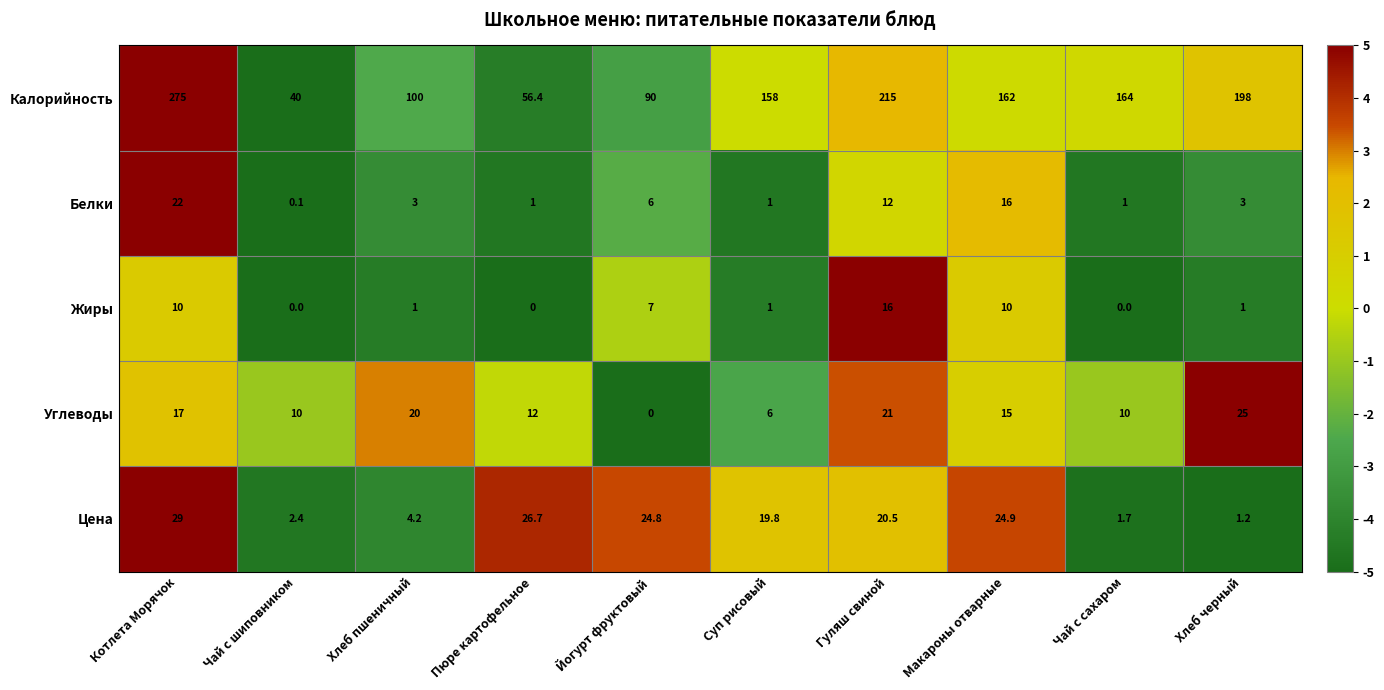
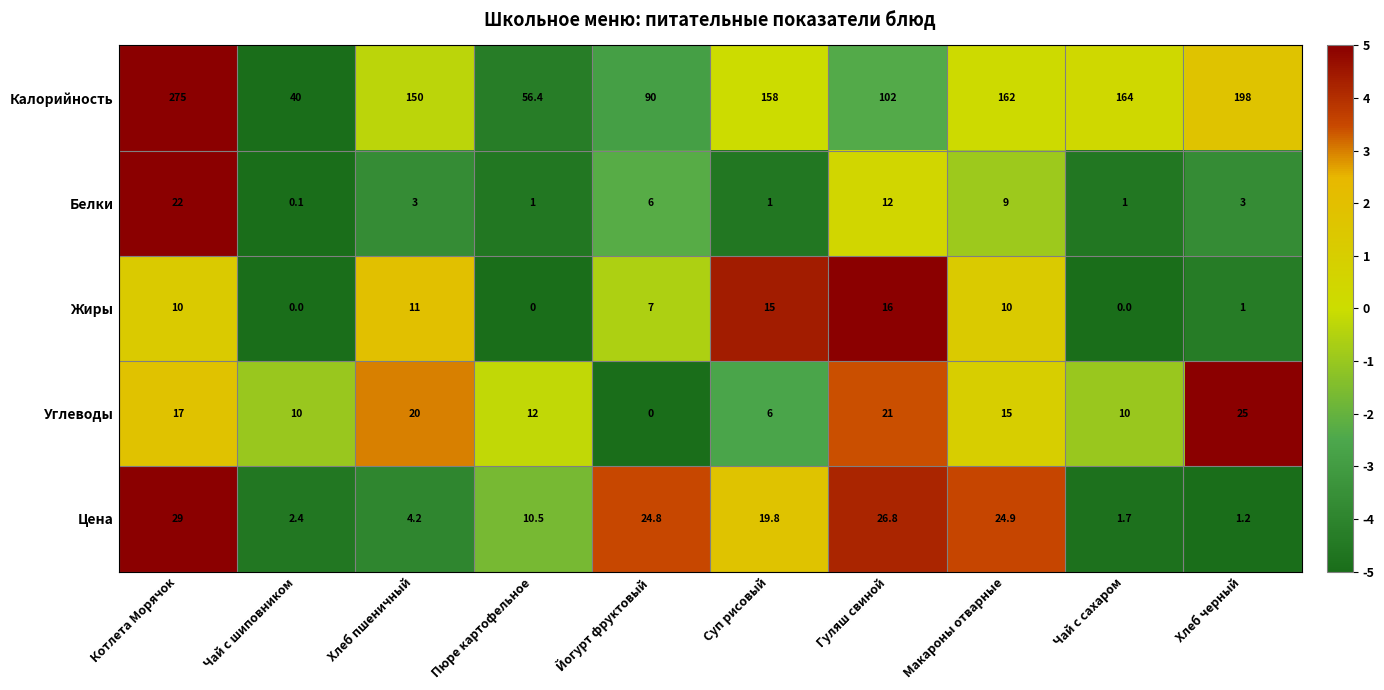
  {
    "Калорийность": {
      "Котлета Морячок": 275,
      "Чай с шиповником": 40,
-     "Хлеб пшеничный": 100,
+     "Хлеб пшеничный": 150,
      "Пюре картофельное": 56.4,
      "Йогурт фруктовый": 90,
      "Суп рисовый": 158,
-     "Гуляш свиной": 215,
+     "Гуляш свиной": 102,
      "Макароны отварные": 162,
      "Чай с сахаром": 164,
      "Хлеб черный": 198
    },
    "Белки": {
      "Котлета Морячок": 22,
      "Чай с шиповником": 0.1,
      "Хлеб пшеничный": 3,
      "Пюре картофельное": 1,
      "Йогурт фруктовый": 6,
      "Суп рисовый": 1,
      "Гуляш свиной": 12,
-     "Макароны отварные": 16,
+     "Макароны отварные": 9,
      "Чай с сахаром": 1,
      "Хлеб черный": 3
    },
    "Жиры": {
      "Котлета Морячок": 10,
      "Чай с шиповником": 0.0,
-     "Хлеб пшеничный": 1,
+     "Хлеб пшеничный": 11,
      "Пюре картофельное": 0,
      "Йогурт фруктовый": 7,
-     "Суп рисовый": 1,
+     "Суп рисовый": 15,
      "Гуляш свиной": 16,
      "Макароны отварные": 10,
      "Чай с сахаром": 0.0,
      "Хлеб черный": 1
    },
    "Углеводы": {
      "Котлета Морячок": 17,
      "Чай с шиповником": 10,
      "Хлеб пшеничный": 20,
      "Пюре картофельное": 12,
      "Йогурт фруктовый": 0,
      "Суп рисовый": 6,
      "Гуляш свиной": 21,
      "Макароны отварные": 15,
      "Чай с сахаром": 10,
      "Хлеб черный": 25
    },
    "Цена": {
      "Котлета Морячок": 29,
      "Чай с шиповником": 2.4,
      "Хлеб пшеничный": 4.2,
-     "Пюре картофельное": 26.7,
+     "Пюре картофельное": 10.5,
      "Йогурт фруктовый": 24.8,
      "Суп рисовый": 19.8,
-     "Гуляш свиной": 20.5,
+     "Гуляш свиной": 26.8,
      "Макароны отварные": 24.9,
      "Чай с сахаром": 1.7,
      "Хлеб черный": 1.2
    }
  }
